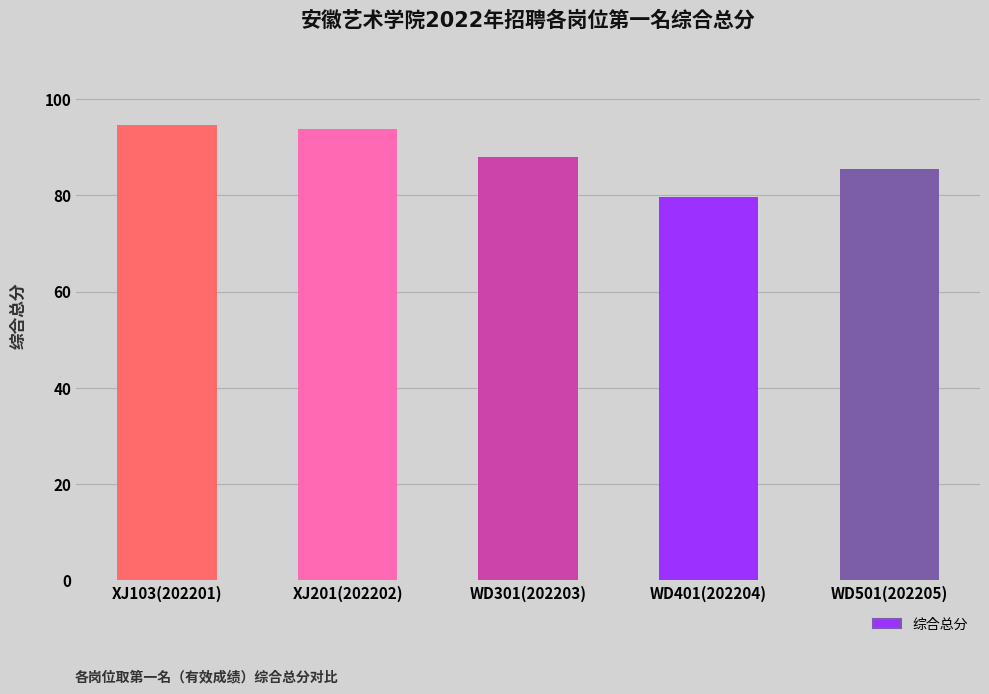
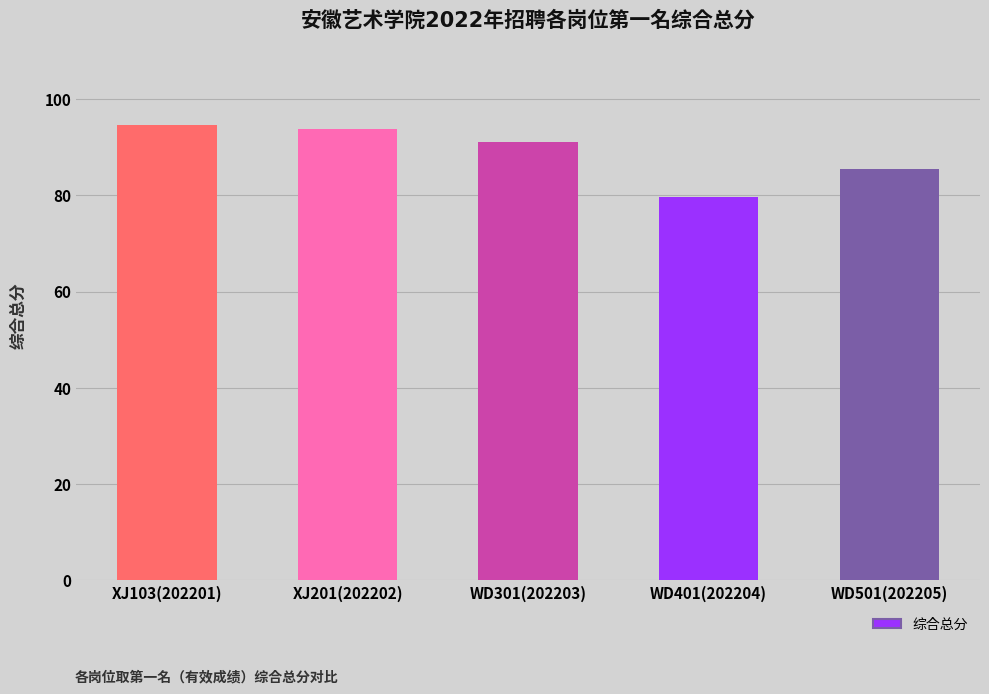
  {
    "XJ103(202201)": 95,
    "XJ201(202202)": 94,
-   "WD301(202203)": 88,
+   "WD301(202203)": 91,
    "WD401(202204)": 80,
    "WD501(202205)": 85
  }
